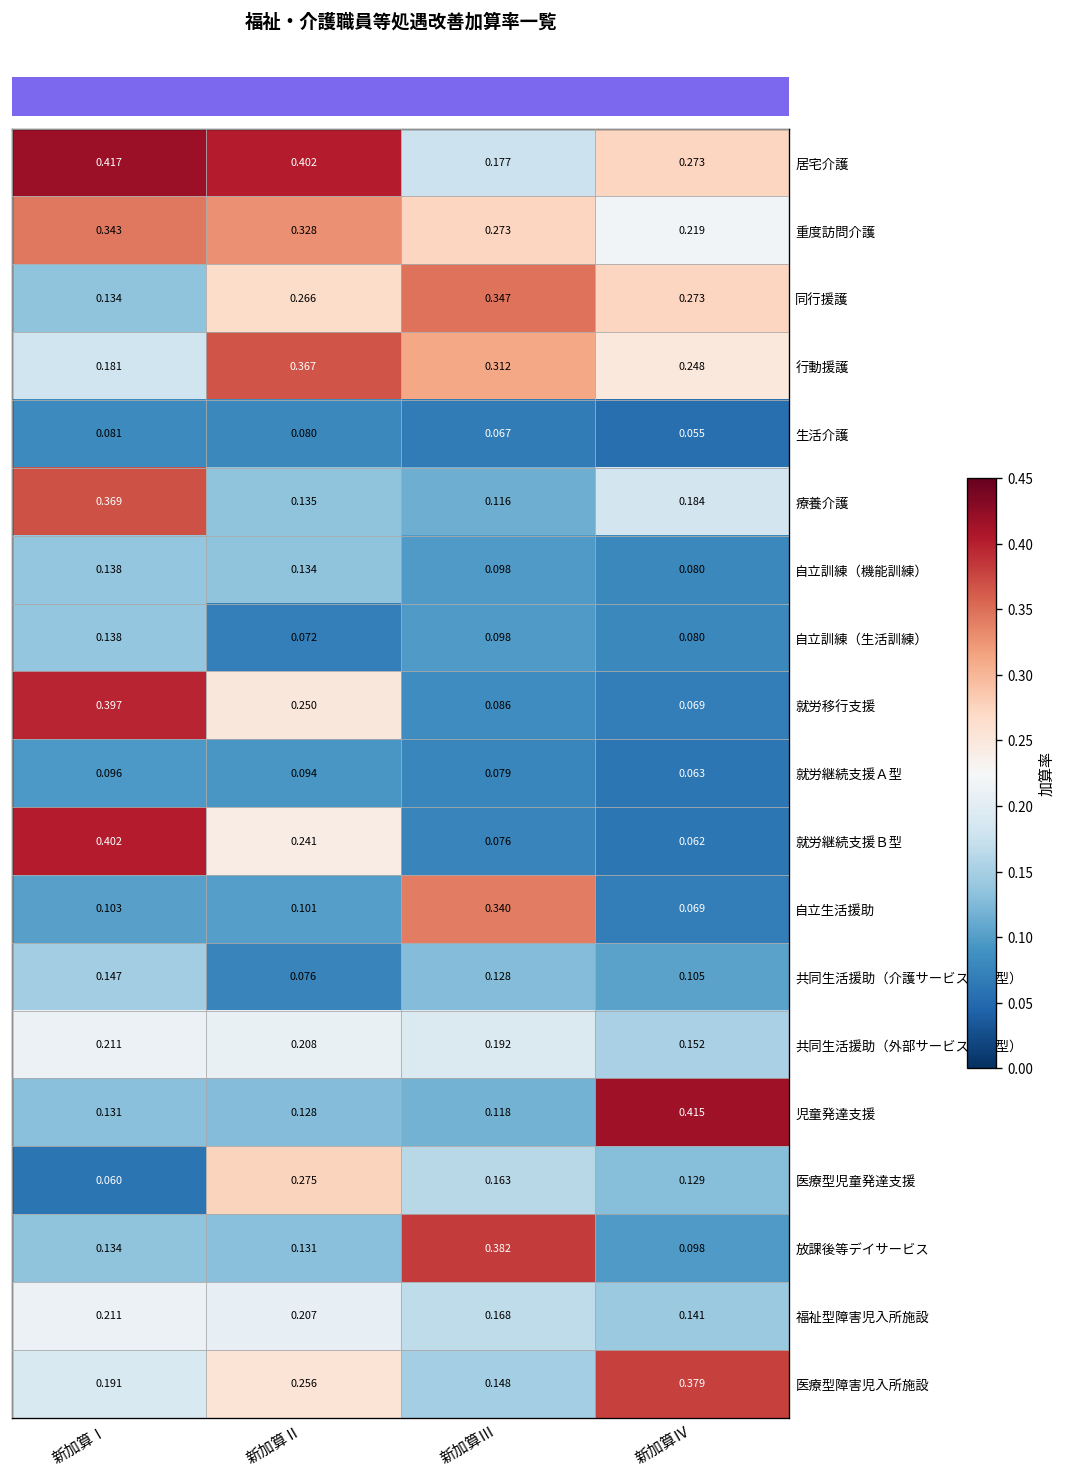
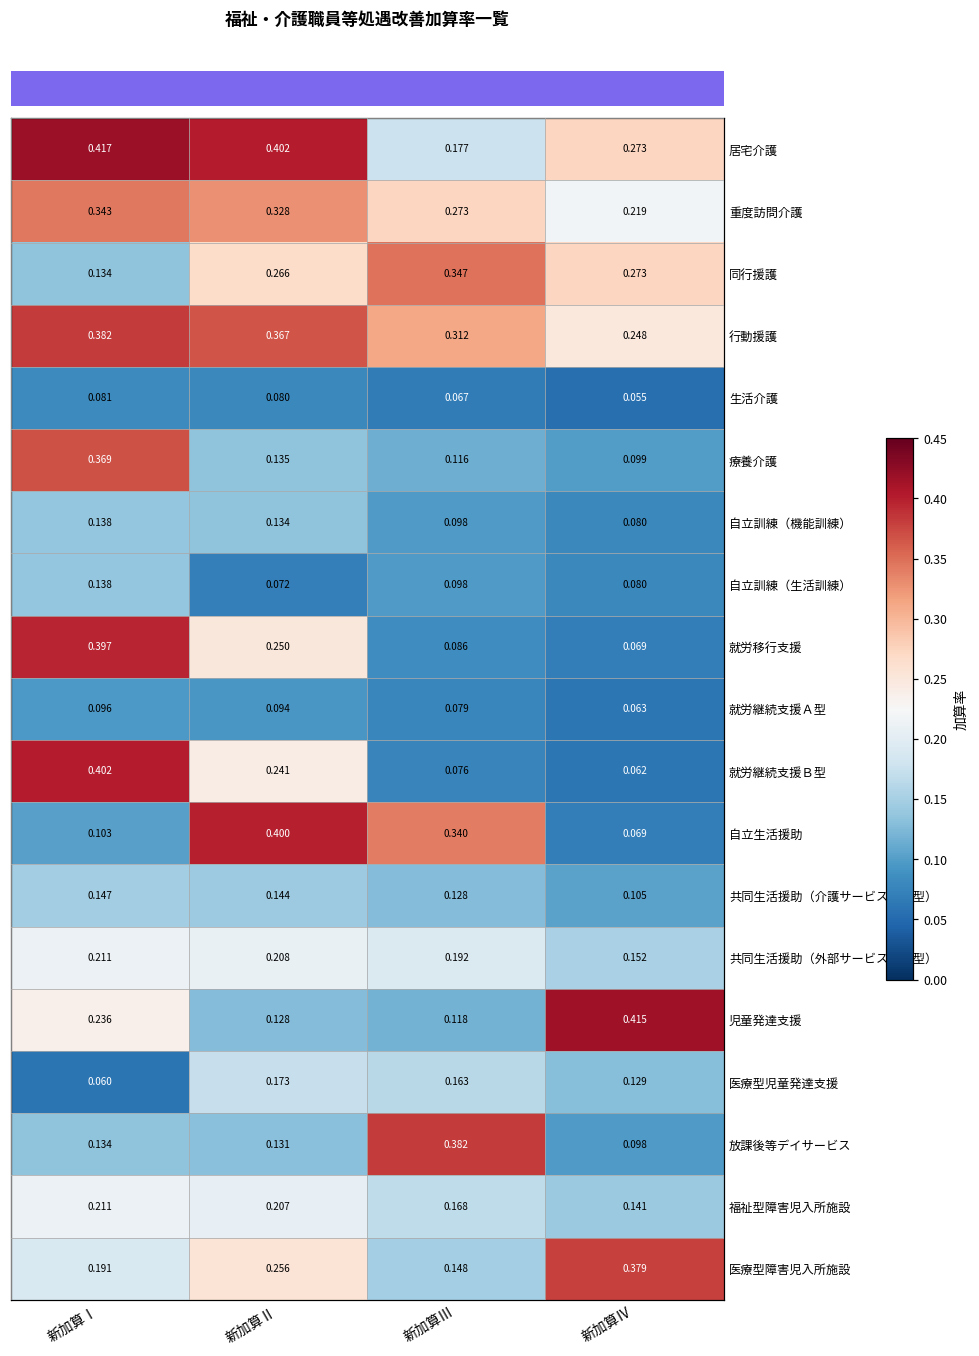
  {
    "居宅介護": {
      "新加算Ⅰ": 0.417,
      "新加算Ⅱ": 0.402,
      "新加算Ⅲ": 0.177,
      "新加算Ⅳ": 0.273
    },
    "重度訪問介護": {
      "新加算Ⅰ": 0.343,
      "新加算Ⅱ": 0.328,
      "新加算Ⅲ": 0.273,
      "新加算Ⅳ": 0.219
    },
    "同行援護": {
      "新加算Ⅰ": 0.134,
      "新加算Ⅱ": 0.266,
      "新加算Ⅲ": 0.347,
      "新加算Ⅳ": 0.273
    },
    "行動援護": {
-     "新加算Ⅰ": 0.181,
+     "新加算Ⅰ": 0.382,
      "新加算Ⅱ": 0.367,
      "新加算Ⅲ": 0.312,
      "新加算Ⅳ": 0.248
    },
    "生活介護": {
      "新加算Ⅰ": 0.081,
      "新加算Ⅱ": 0.080,
      "新加算Ⅲ": 0.067,
      "新加算Ⅳ": 0.055
    },
    "療養介護": {
      "新加算Ⅰ": 0.369,
      "新加算Ⅱ": 0.135,
      "新加算Ⅲ": 0.116,
-     "新加算Ⅳ": 0.184
+     "新加算Ⅳ": 0.099
    },
    "自立訓練（機能訓練）": {
      "新加算Ⅰ": 0.138,
      "新加算Ⅱ": 0.134,
      "新加算Ⅲ": 0.098,
      "新加算Ⅳ": 0.080
    },
    "自立訓練（生活訓練）": {
      "新加算Ⅰ": 0.138,
      "新加算Ⅱ": 0.072,
      "新加算Ⅲ": 0.098,
      "新加算Ⅳ": 0.080
    },
    "就労移行支援": {
      "新加算Ⅰ": 0.397,
      "新加算Ⅱ": 0.250,
      "新加算Ⅲ": 0.086,
      "新加算Ⅳ": 0.069
    },
    "就労継続支援Ａ型": {
      "新加算Ⅰ": 0.096,
      "新加算Ⅱ": 0.094,
      "新加算Ⅲ": 0.079,
      "新加算Ⅳ": 0.063
    },
    "就労継続支援Ｂ型": {
      "新加算Ⅰ": 0.402,
      "新加算Ⅱ": 0.241,
      "新加算Ⅲ": 0.076,
      "新加算Ⅳ": 0.062
    },
    "自立生活援助": {
      "新加算Ⅰ": 0.103,
-     "新加算Ⅱ": 0.101,
+     "新加算Ⅱ": 0.400,
      "新加算Ⅲ": 0.340,
      "新加算Ⅳ": 0.069
    },
    "共同生活援助（介護サービス包括型）": {
      "新加算Ⅰ": 0.147,
-     "新加算Ⅱ": 0.076,
+     "新加算Ⅱ": 0.144,
      "新加算Ⅲ": 0.128,
      "新加算Ⅳ": 0.105
    },
    "共同生活援助（外部サービス利用型）": {
      "新加算Ⅰ": 0.211,
      "新加算Ⅱ": 0.208,
      "新加算Ⅲ": 0.192,
      "新加算Ⅳ": 0.152
    },
    "児童発達支援": {
-     "新加算Ⅰ": 0.131,
+     "新加算Ⅰ": 0.236,
      "新加算Ⅱ": 0.128,
      "新加算Ⅲ": 0.118,
      "新加算Ⅳ": 0.415
    },
    "医療型児童発達支援": {
      "新加算Ⅰ": 0.060,
-     "新加算Ⅱ": 0.275,
+     "新加算Ⅱ": 0.173,
      "新加算Ⅲ": 0.163,
      "新加算Ⅳ": 0.129
    },
    "放課後等デイサービス": {
      "新加算Ⅰ": 0.134,
      "新加算Ⅱ": 0.131,
      "新加算Ⅲ": 0.382,
      "新加算Ⅳ": 0.098
    },
    "福祉型障害児入所施設": {
      "新加算Ⅰ": 0.211,
      "新加算Ⅱ": 0.207,
      "新加算Ⅲ": 0.168,
      "新加算Ⅳ": 0.141
    },
    "医療型障害児入所施設": {
      "新加算Ⅰ": 0.191,
      "新加算Ⅱ": 0.256,
      "新加算Ⅲ": 0.148,
      "新加算Ⅳ": 0.379
    }
  }
